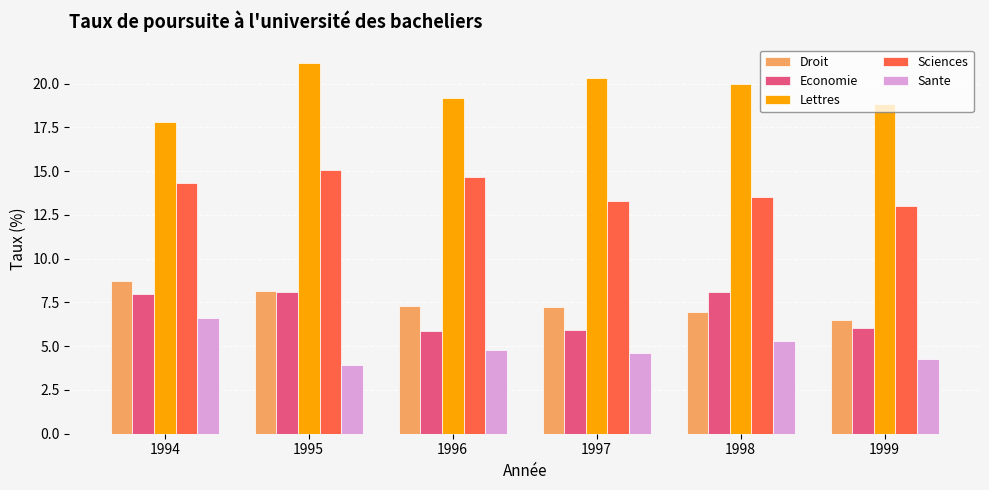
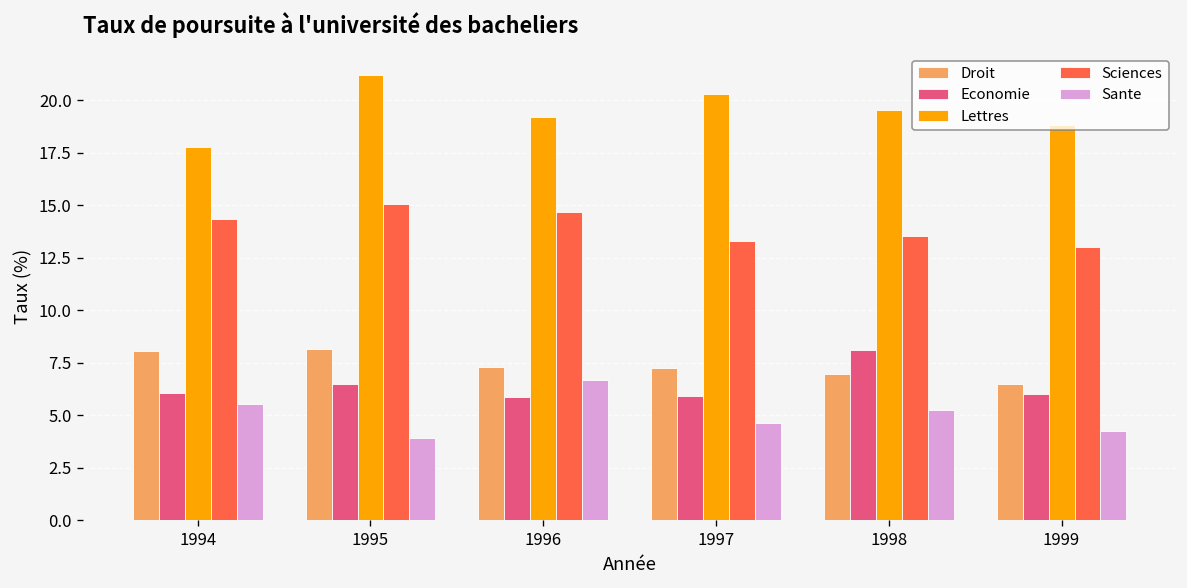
  {
    "Droit": {
-     "1994": 8.7,
+     "1994": 8.1,
      "1995": 8.2,
      "1996": 7.3,
      "1997": 7.3,
      "1998": 7.0,
      "1999": 6.5
    },
    "Economie": {
-     "1994": 8.0,
-     "1995": 8.1,
+     "1994": 6.1,
+     "1995": 6.5,
      "1996": 5.9,
      "1997": 6.0,
      "1998": 8.1,
      "1999": 6.0
    },
    "Lettres": {
      "1994": 17.8,
      "1995": 21.2,
      "1996": 19.2,
      "1997": 20.3,
-     "1998": 20.0
+     "1998": 19.6
    },
    "Sciences": {
      "1994": 14.3,
      "1995": 15.1,
      "1996": 14.7,
      "1997": 13.3,
      "1998": 13.6,
      "1999": 13.0
    },
    "Sante": {
-     "1994": 6.6,
+     "1994": 5.5,
      "1995": 3.9,
-     "1996": 4.8,
+     "1996": 6.7,
      "1997": 4.6,
      "1998": 5.3,
      "1999": 4.3
    }
  }
